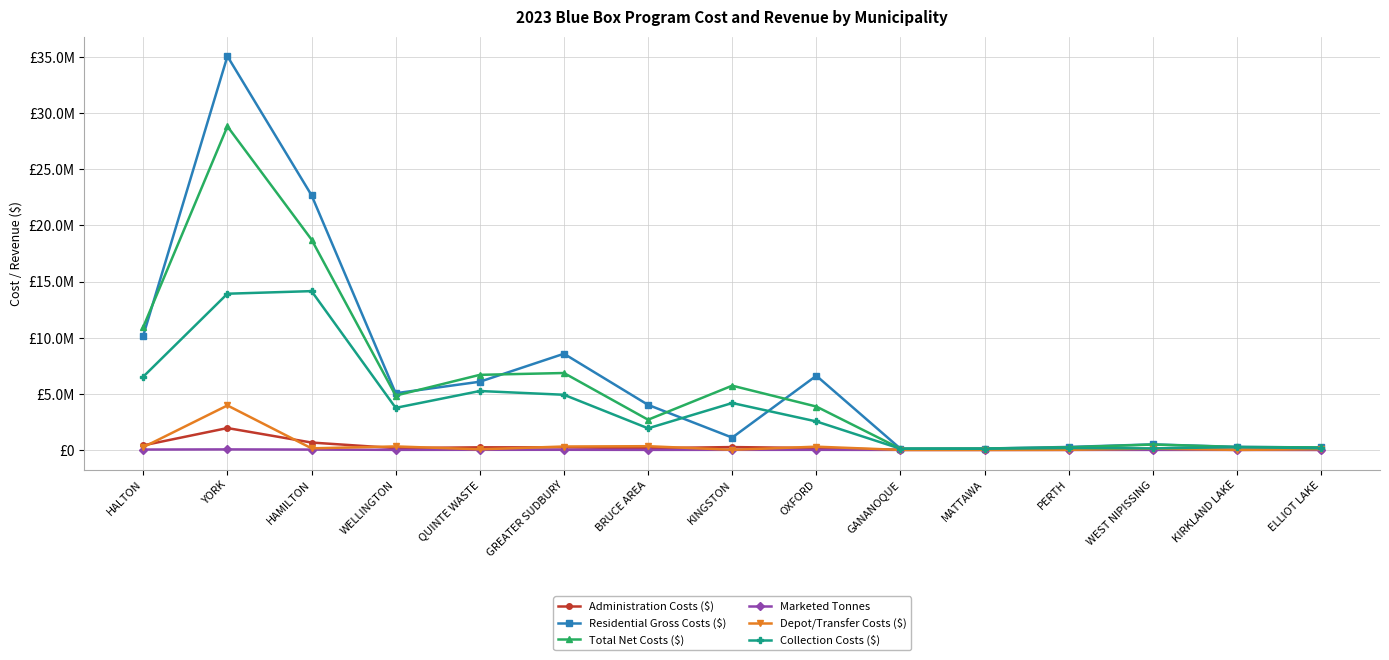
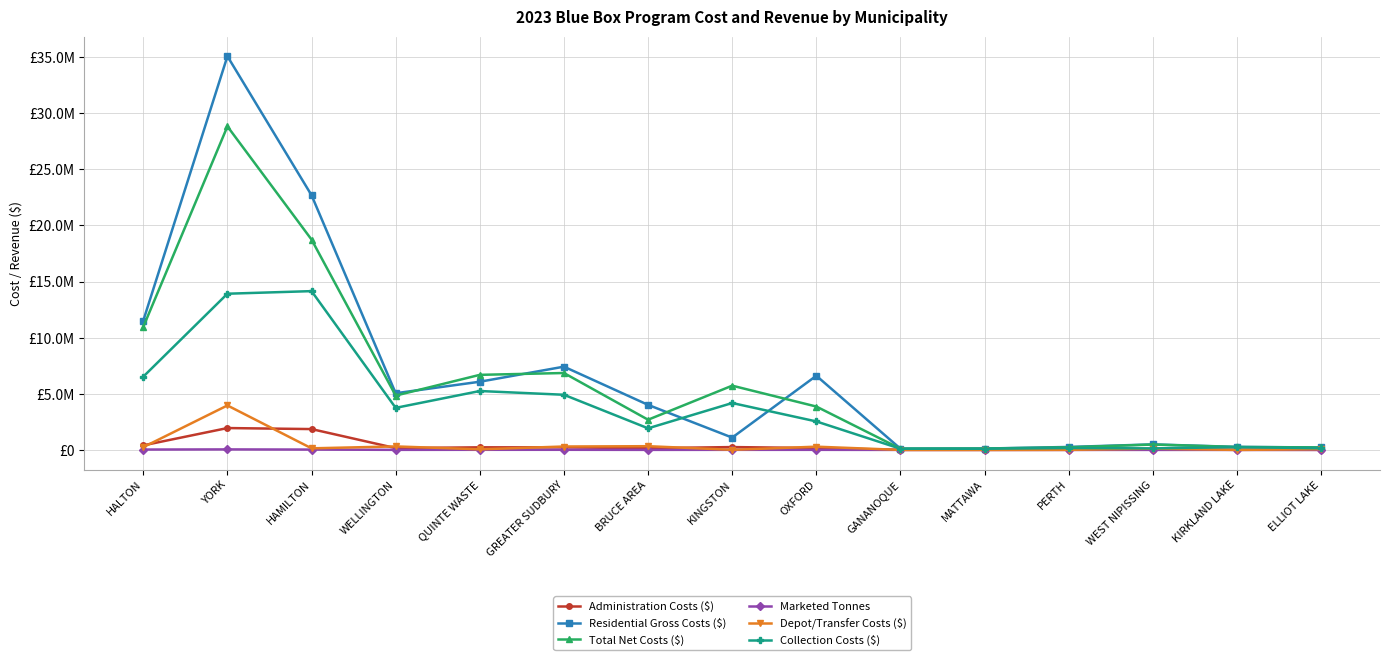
  {
    "Administration Costs ($)": {
      "YORK": "£1900000",
-     "HAMILTON": "£700000",
+     "HAMILTON": "£1900000",
      "KINGSTON": "£300000"
    },
    "Residential Gross Costs ($)": {
-     "HALTON": "£10200000",
+     "HALTON": "£11500000",
      "YORK": "£35100000",
      "HAMILTON": "£22700000",
      "QUINTE WASTE": "£6100000",
-     "GREATER SUDBURY": "£8600000",
+     "GREATER SUDBURY": "£7400000",
      "BRUCE AREA": "£4000000",
      "KINGSTON": "£1100000",
      "OXFORD": "£6600000"
    },
    "Marketed Tonnes": {
      "YORK": "£0"
    },
    "Depot/Transfer Costs ($)": {
      "YORK": "£4000000"
    }
  }
